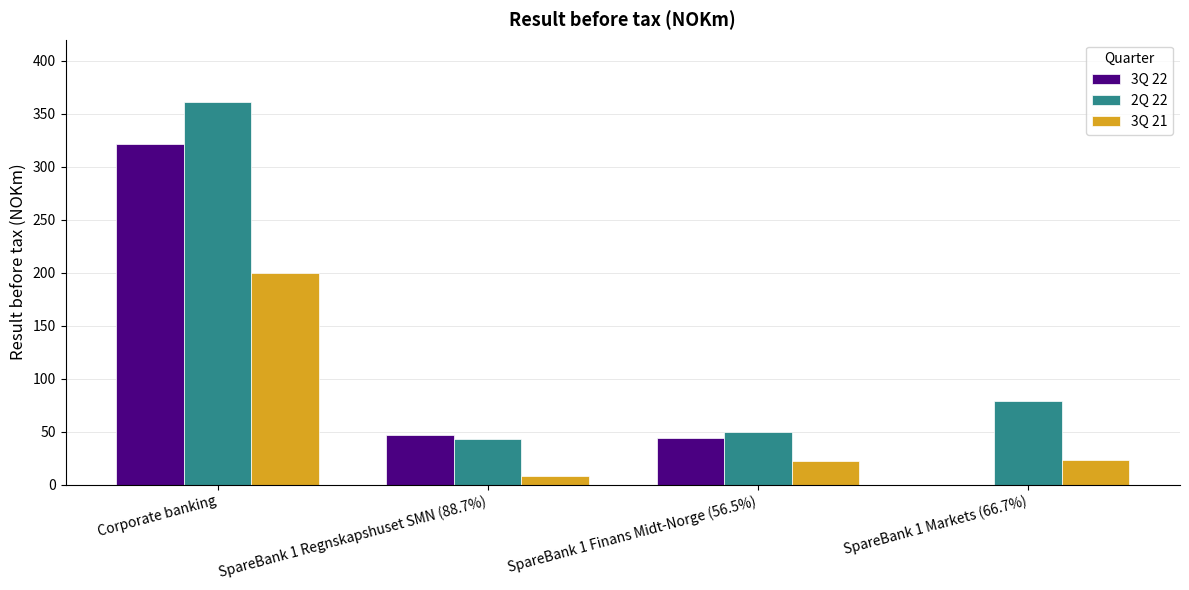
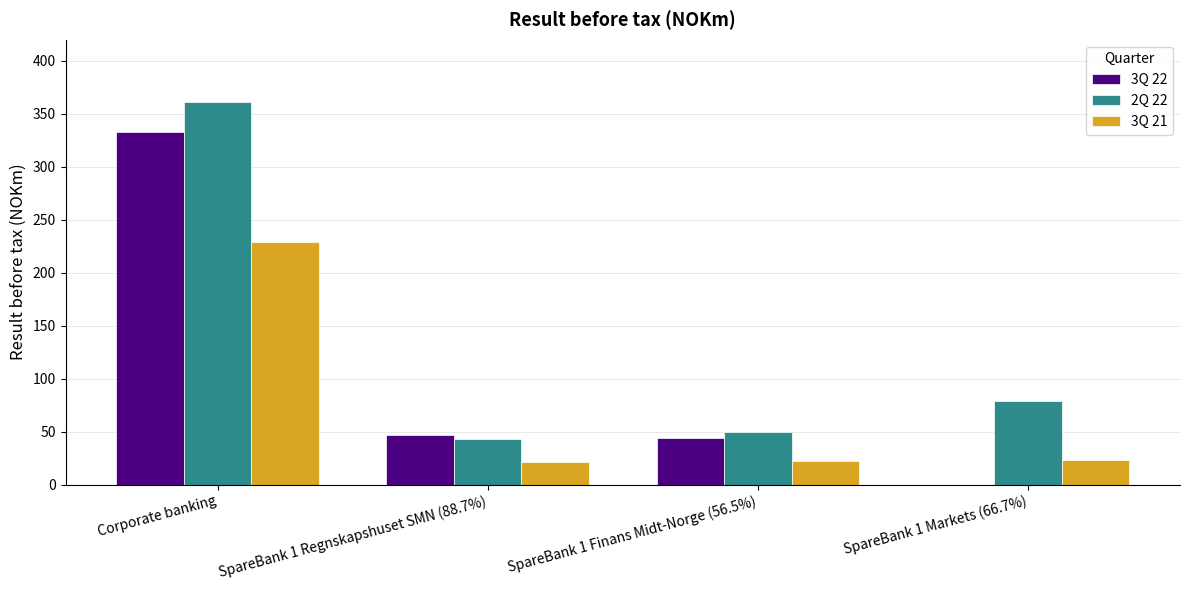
  {
    "3Q 22": {
-     "Corporate banking": 322,
+     "Corporate banking": 333,
      "SpareBank 1 Regnskapshuset SMN (88.7%)": 47,
      "SpareBank 1 Finans Midt-Norge (56.5%)": 44,
      "SpareBank 1 Markets (66.7%)": 0
    },
    "2Q 22": {
      "Corporate banking": 361,
      "SpareBank 1 Regnskapshuset SMN (88.7%)": 43,
      "SpareBank 1 Finans Midt-Norge (56.5%)": 50,
      "SpareBank 1 Markets (66.7%)": 79
    },
    "3Q 21": {
-     "Corporate banking": 200,
-     "SpareBank 1 Regnskapshuset SMN (88.7%)": 8,
+     "Corporate banking": 229,
+     "SpareBank 1 Regnskapshuset SMN (88.7%)": 21,
      "SpareBank 1 Finans Midt-Norge (56.5%)": 22,
      "SpareBank 1 Markets (66.7%)": 23
    }
  }
